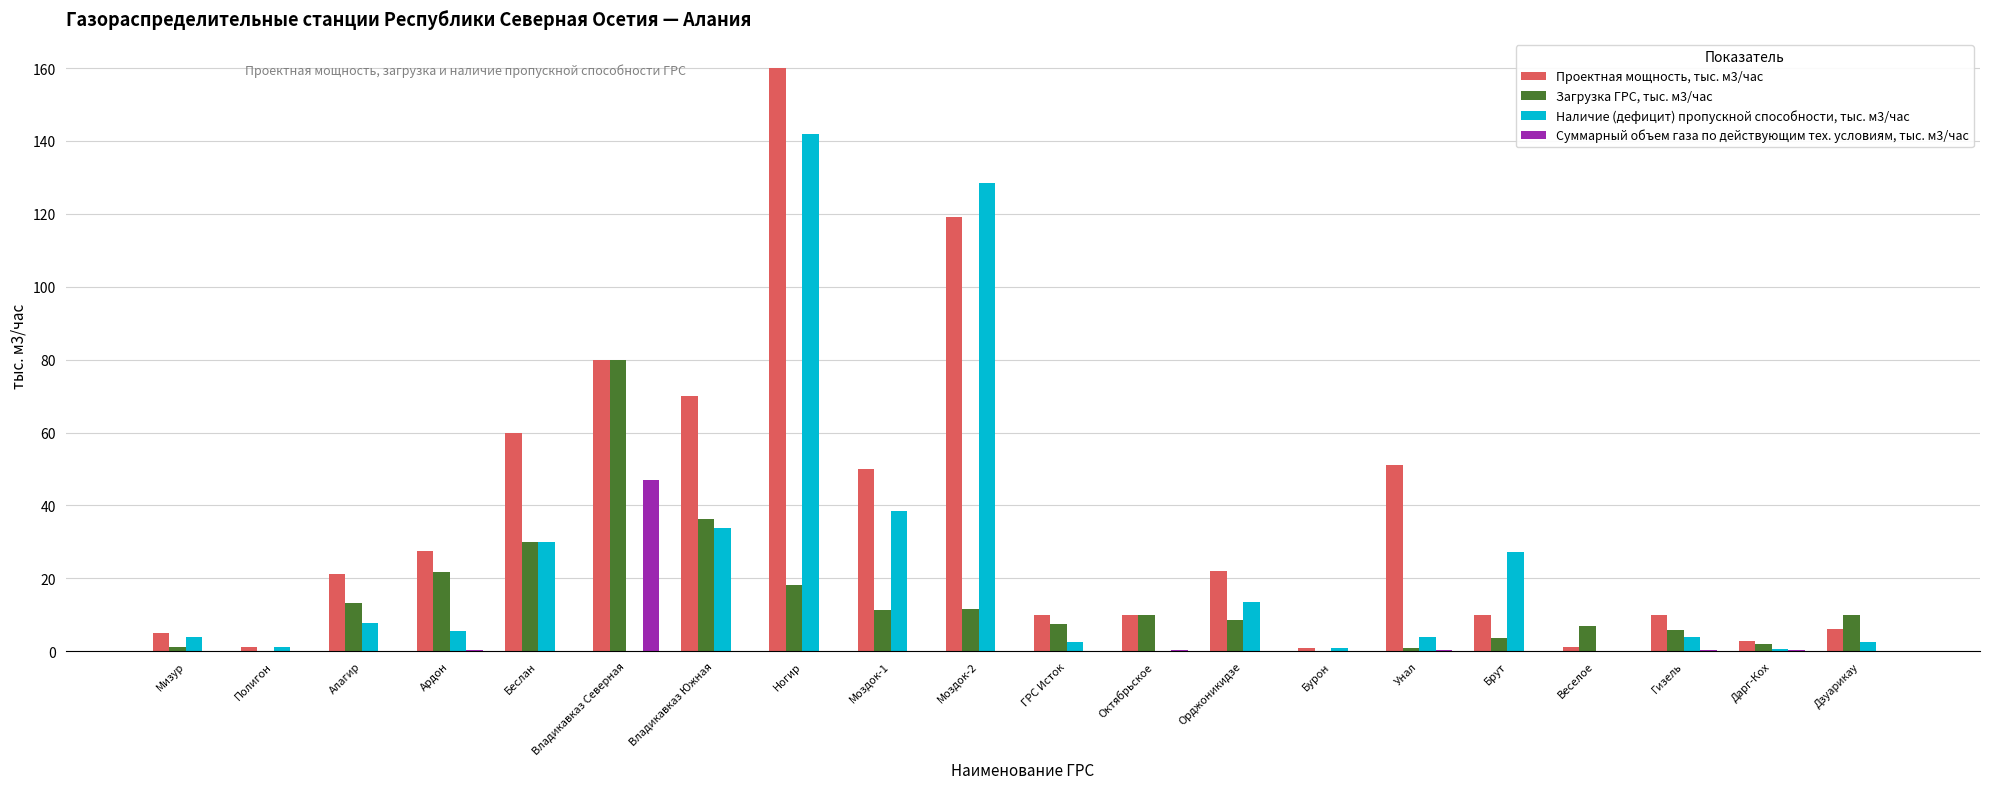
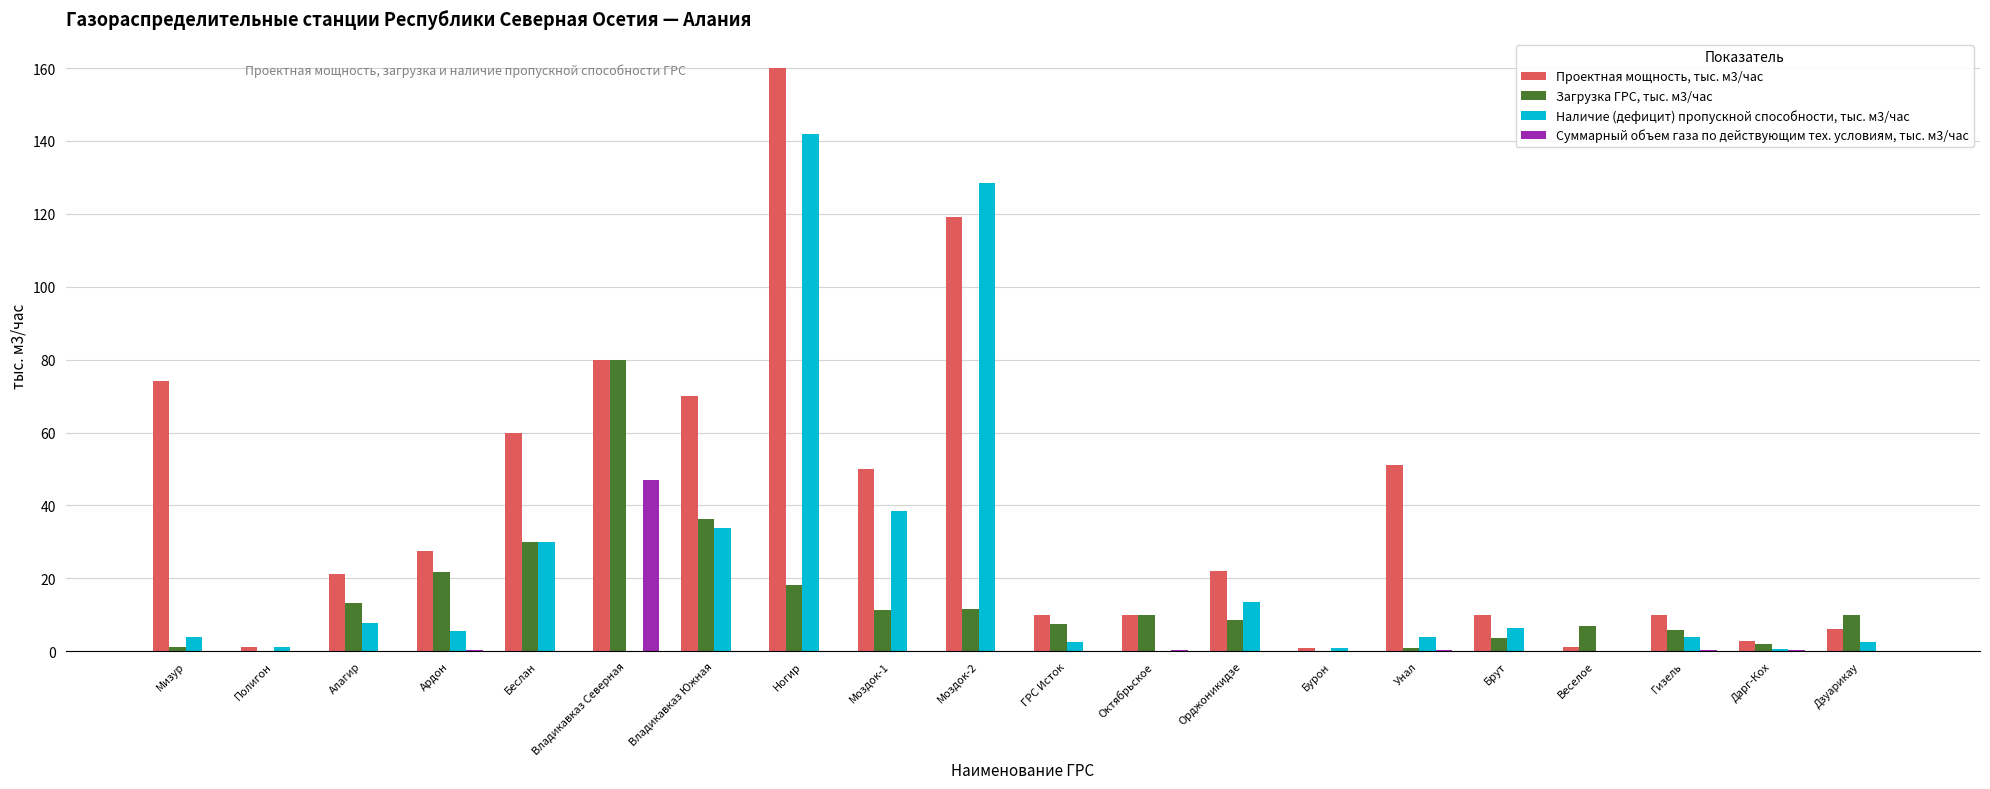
  {
    "Проектная мощность, тыс. м3/час": {
-     "Мизур": 5,
+     "Мизур": 74,
      "Полигон": 1,
      "Алагир": 21,
      "Ардон": 28,
      "Беслан": 60,
      "Владикавказ Северная": 80,
      "Владикавказ Южная": 70,
      "Ногир": 160,
      "Моздок-1": 50,
      "Моздок-2": 119,
      "ГРС Исток": 10,
      "Октябрьское": 10,
      "Орджоникидзе": 22,
      "Бурон": 1,
      "Унал": 51,
      "Брут": 10,
      "Веселое": 1,
      "Гизель": 10,
      "Дарг-Кох": 3,
      "Дзуарикау": 6
    },
    "Загрузка ГРС, тыс. м3/час": {
      "Мизур": 1,
      "Алагир": 13,
      "Ардон": 22,
      "Беслан": 30,
      "Владикавказ Северная": 80,
      "Владикавказ Южная": 36,
      "Ногир": 18,
      "Моздок-1": 11,
      "Моздок-2": 12,
      "ГРС Исток": 7,
      "Октябрьское": 10,
      "Орджоникидзе": 9,
      "Унал": 1,
      "Брут": 4,
      "Веселое": 7,
      "Гизель": 6,
      "Дарг-Кох": 2,
      "Дзуарикау": 10
    },
    "Наличие (дефицит) пропускной способности, тыс. м3/час": {
      "Мизур": 4,
      "Полигон": 1,
      "Алагир": 8,
      "Ардон": 6,
      "Беслан": 30,
      "Владикавказ Северная": 0,
      "Владикавказ Южная": 34,
      "Ногир": 142,
      "Моздок-1": 39,
      "Моздок-2": 128,
      "ГРС Исток": 3,
      "Октябрьское": 0,
      "Орджоникидзе": 13,
      "Бурон": 1,
      "Унал": 4,
-     "Брут": 27,
+     "Брут": 6,
      "Гизель": 4,
      "Дзуарикау": 3
    },
    "Суммарный объем газа по действующим тех. условиям, тыс. м3/час": {
      "Мизур": 0,
      "Полигон": 0,
      "Беслан": 0,
      "Владикавказ Северная": 47,
      "Владикавказ Южная": 0,
      "Ногир": 0,
      "ГРС Исток": 0,
      "Орджоникидзе": 0
    }
  }
